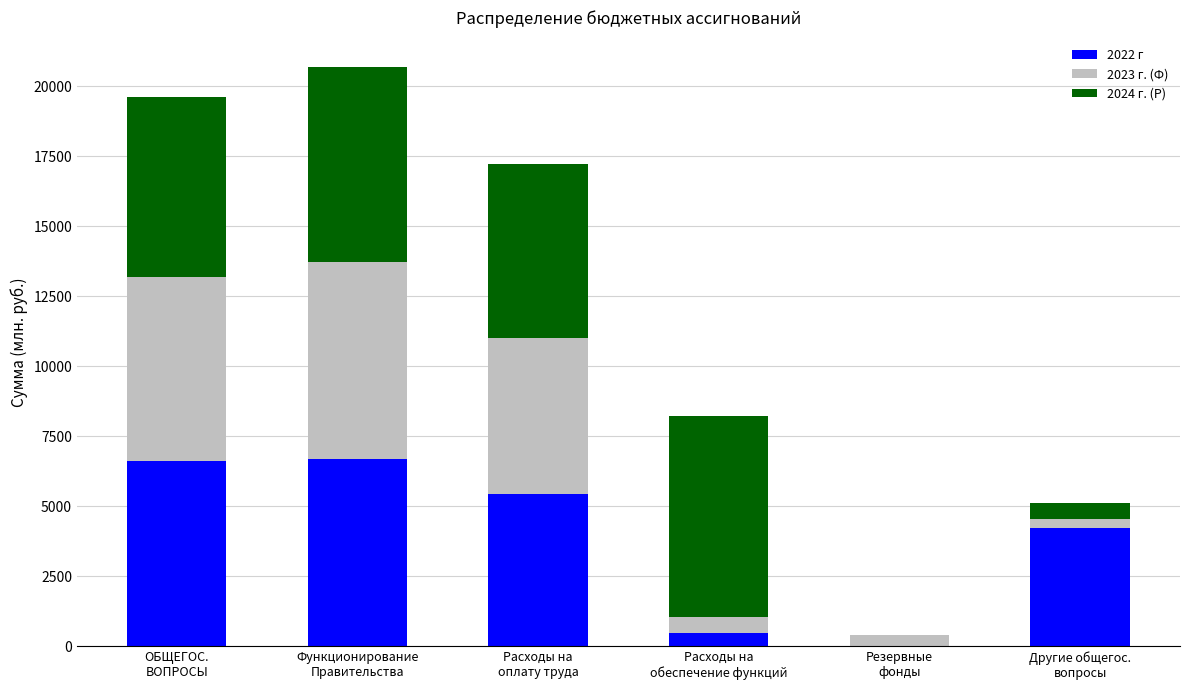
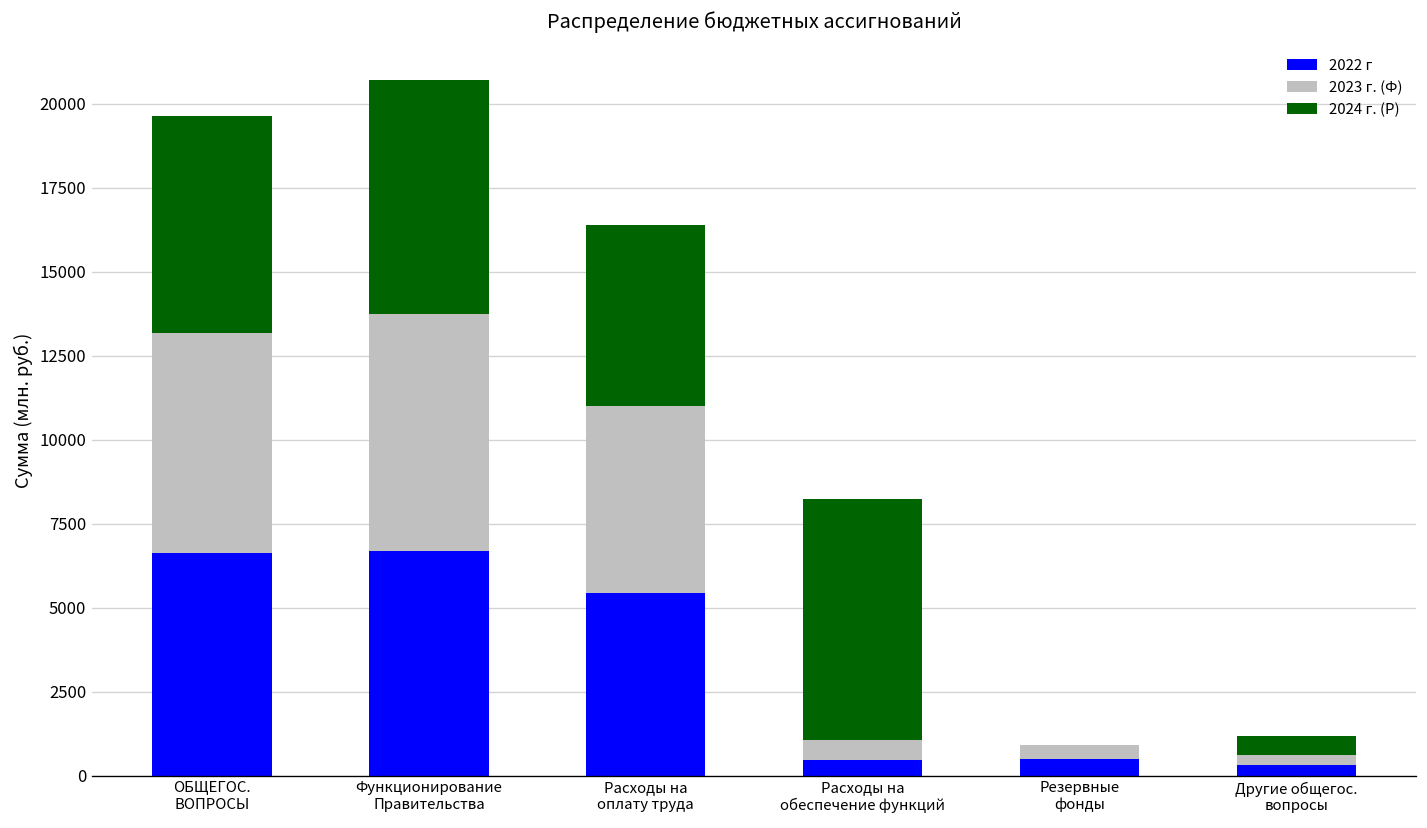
  {
    "2022 г": {
      "ОБЩЕГОС. ВОПРОСЫ": 6600,
      "Функционирование Правительства": 6700,
      "Расходы на оплату труда": 5400,
      "Расходы на обеспечение функций": 500,
-     "Резервные фонды": 0,
-     "Другие общегос. вопросы": 4200
+     "Резервные фонды": 500,
+     "Другие общегос. вопросы": 300
    },
    "2023 г. (Ф)": {
      "ОБЩЕГОС. ВОПРОСЫ": 6500,
      "Функционирование Правительства": 7000,
      "Расходы на оплату труда": 5600,
      "Расходы на обеспечение функций": 600,
      "Резервные фонды": 400,
      "Другие общегос. вопросы": 300
    },
    "2024 г. (Р)": {
      "ОБЩЕГОС. ВОПРОСЫ": 6400,
      "Функционирование Правительства": 7000,
-     "Расходы на оплату труда": 6200,
+     "Расходы на оплату труда": 5400,
      "Расходы на обеспечение функций": 7200,
      "Другие общегос. вопросы": 600
    }
  }
